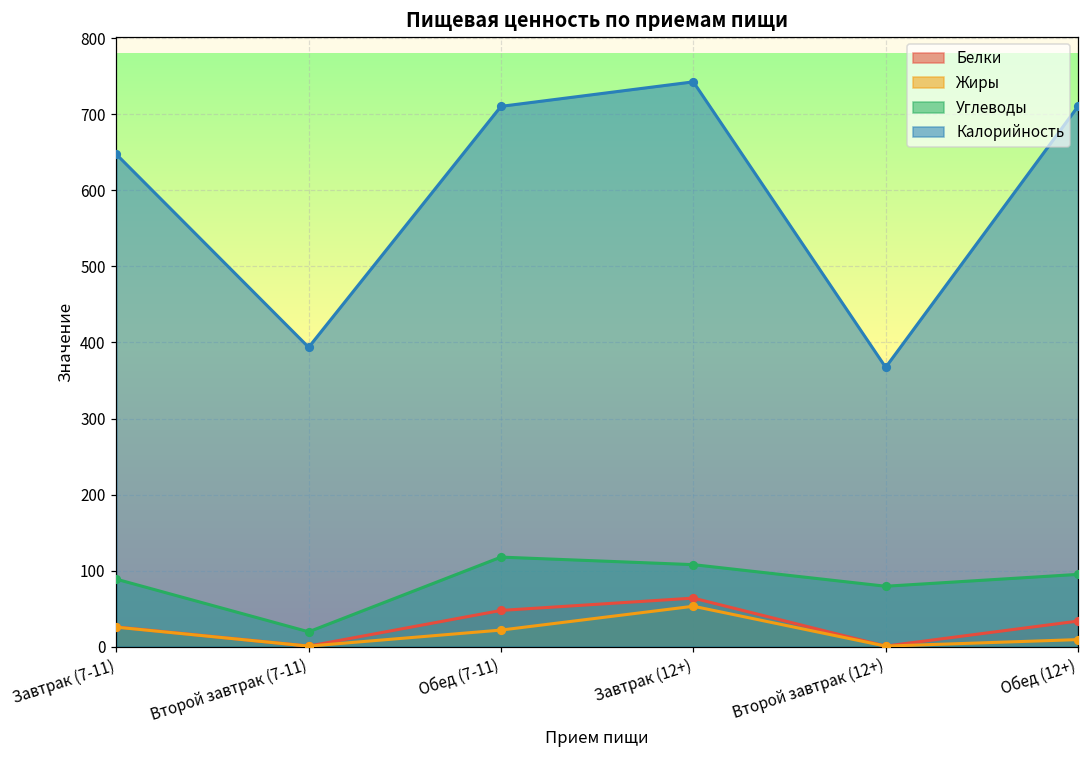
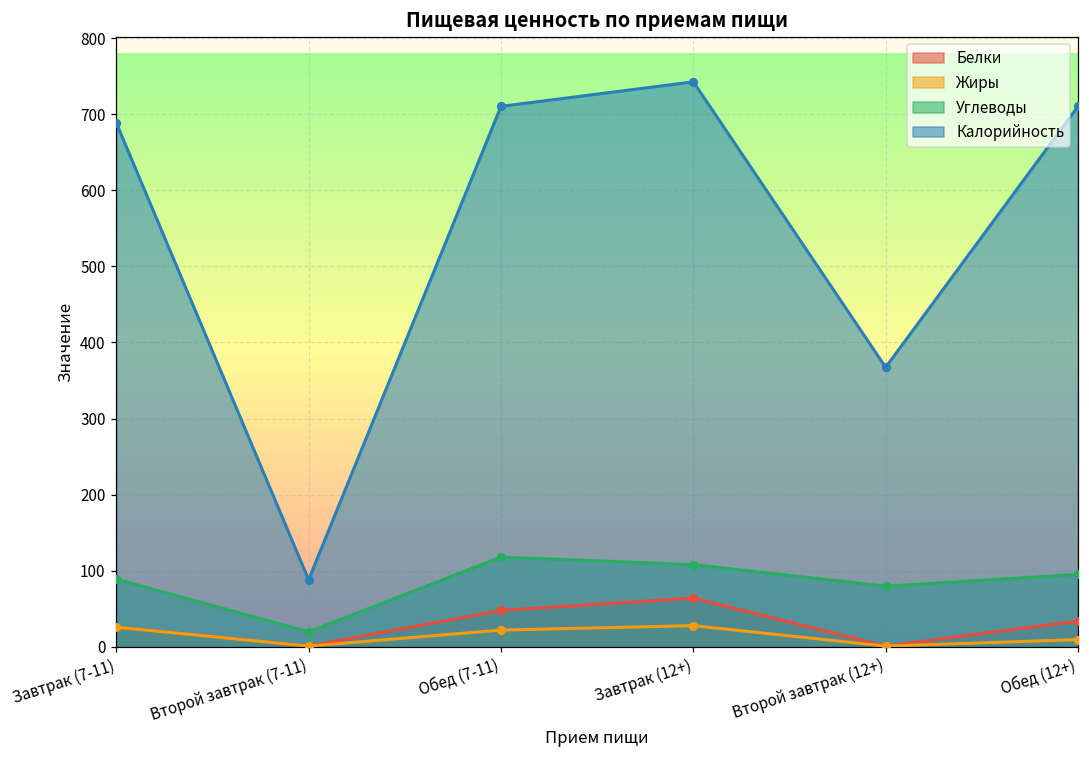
  {
    "Белки": {
      "Обед (7-11)": 50,
      "Завтрак (12+)": 60,
      "Обед (12+)": 30
    },
    "Жиры": {
      "Обед (7-11)": 20,
-     "Завтрак (12+)": 50,
+     "Завтрак (12+)": 30,
      "Обед (12+)": 10
    },
    "Углеводы": {
      "Завтрак (7-11)": 90,
      "Второй завтрак (7-11)": 20,
      "Обед (7-11)": 120,
      "Завтрак (12+)": 110,
      "Второй завтрак (12+)": 80,
      "Обед (12+)": 100
    },
    "Калорийность": {
-     "Завтрак (7-11)": 650,
-     "Второй завтрак (7-11)": 390,
+     "Завтрак (7-11)": 690,
+     "Второй завтрак (7-11)": 90,
      "Обед (7-11)": 710,
      "Завтрак (12+)": 740,
      "Второй завтрак (12+)": 370,
      "Обед (12+)": 710
    }
  }
